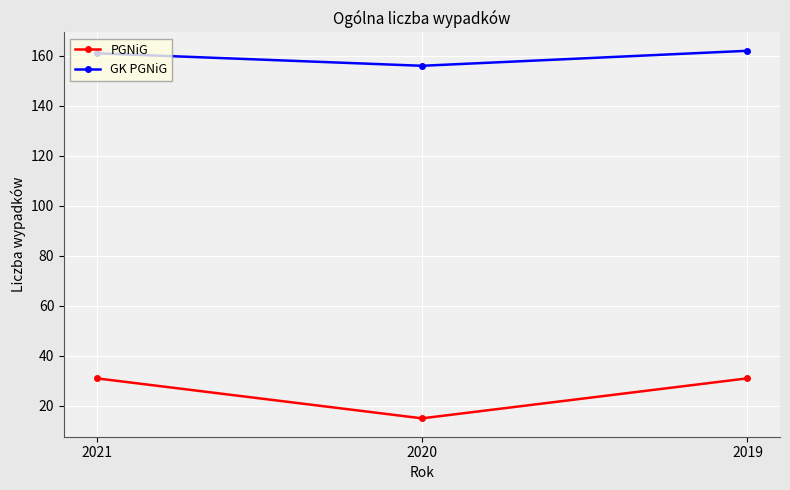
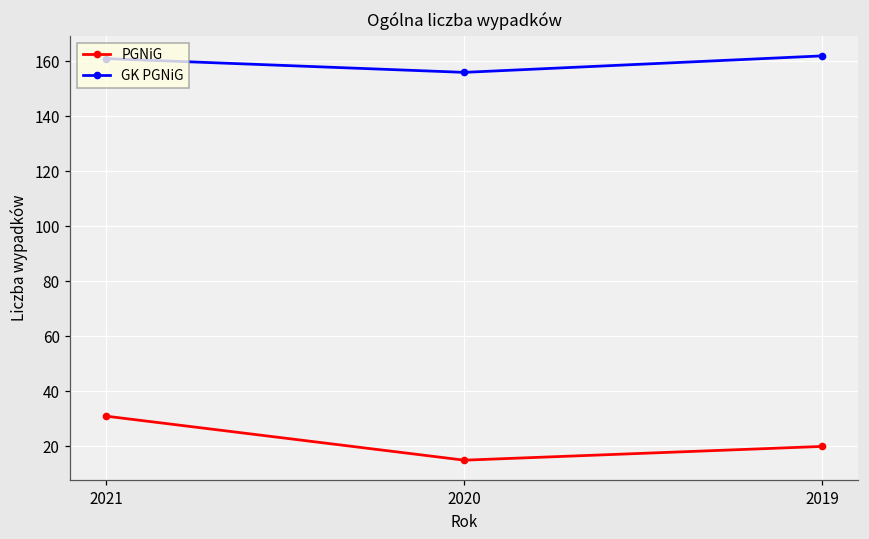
  {
    "PGNiG": {
      "2021": 31,
      "2020": 15,
-     "2019": 31
+     "2019": 20
    },
    "GK PGNiG": {
      "2020": 156,
      "2019": 162
    }
  }
